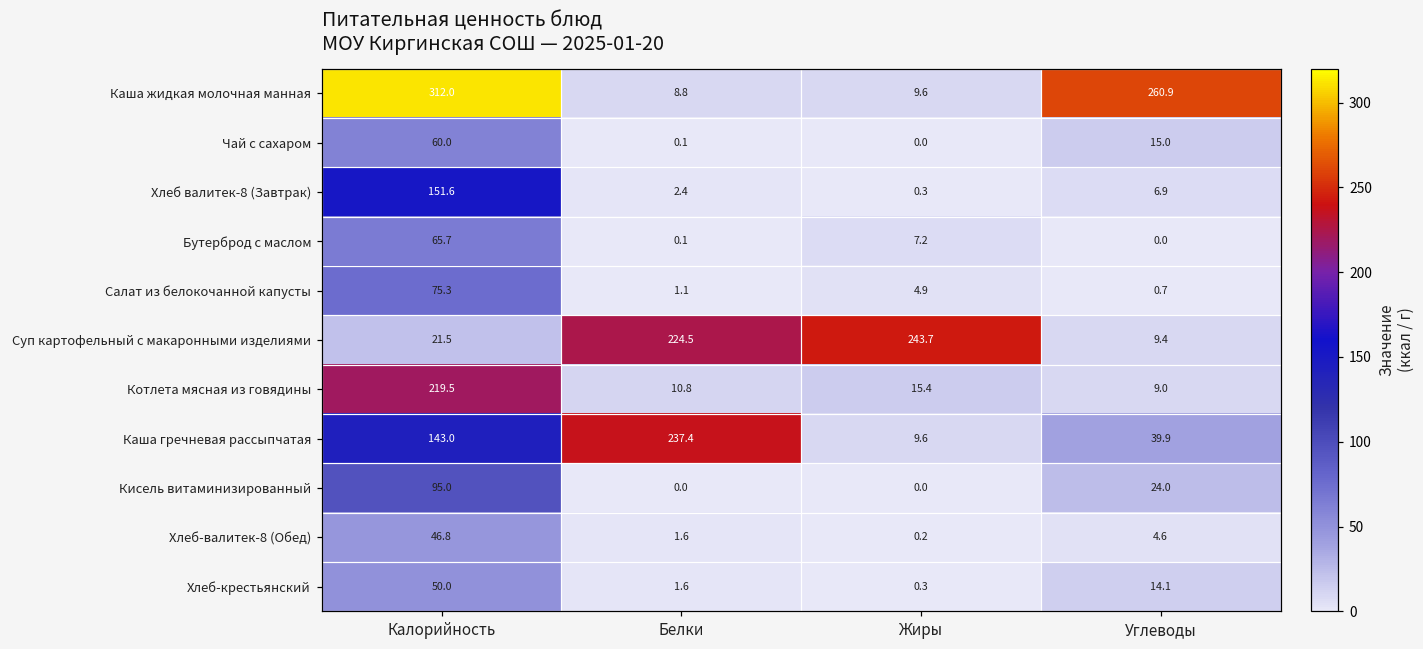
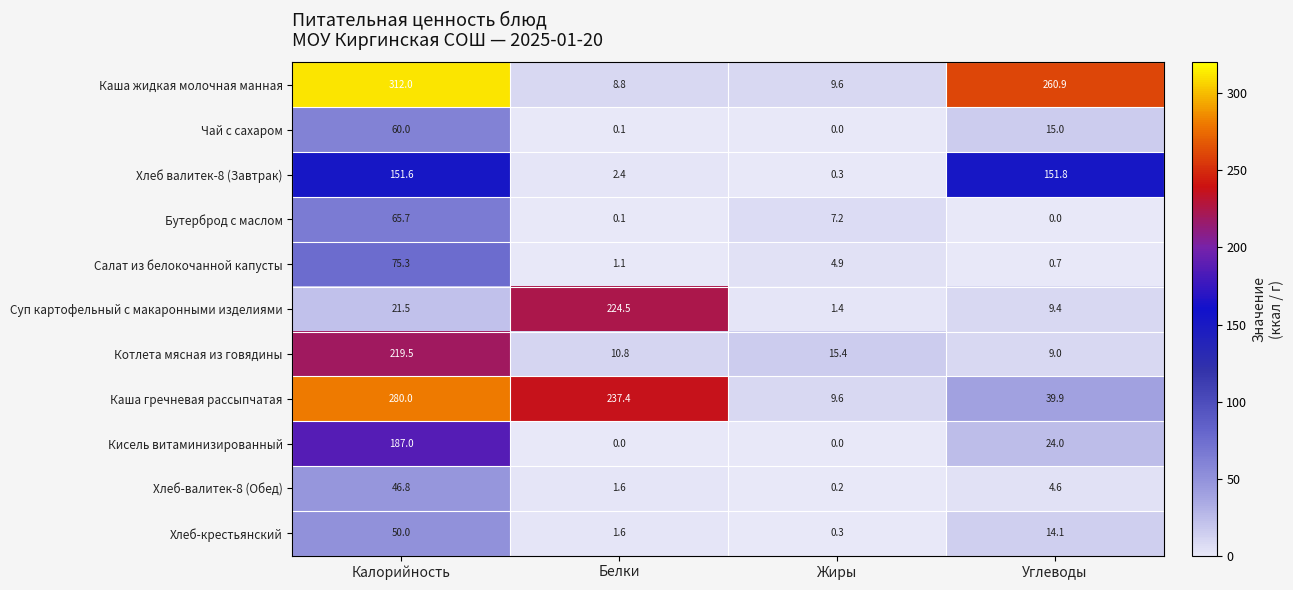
  {
    "Каша жидкая молочная манная": {
      "Калорийность": 312.0,
      "Белки": 8.8,
      "Жиры": 9.6,
      "Углеводы": 260.9
    },
    "Чай с сахаром": {
      "Калорийность": 60.0,
      "Белки": 0.1,
      "Жиры": 0.0,
      "Углеводы": 15.0
    },
    "Хлеб валитек-8 (Завтрак)": {
      "Калорийность": 151.6,
      "Белки": 2.4,
      "Жиры": 0.3,
-     "Углеводы": 6.9
+     "Углеводы": 151.8
    },
    "Бутерброд с маслом": {
      "Калорийность": 65.7,
      "Белки": 0.1,
      "Жиры": 7.2,
      "Углеводы": 0.0
    },
    "Салат из белокочанной капусты": {
      "Калорийность": 75.3,
      "Белки": 1.1,
      "Жиры": 4.9,
      "Углеводы": 0.7
    },
    "Суп картофельный с макаронными изделиями": {
      "Калорийность": 21.5,
      "Белки": 224.5,
-     "Жиры": 243.7,
+     "Жиры": 1.4,
      "Углеводы": 9.4
    },
    "Котлета мясная из говядины": {
      "Калорийность": 219.5,
      "Белки": 10.8,
      "Жиры": 15.4,
      "Углеводы": 9.0
    },
    "Каша гречневая рассыпчатая": {
-     "Калорийность": 143.0,
+     "Калорийность": 280.0,
      "Белки": 237.4,
      "Жиры": 9.6,
      "Углеводы": 39.9
    },
    "Кисель витаминизированный": {
-     "Калорийность": 95.0,
+     "Калорийность": 187.0,
      "Белки": 0.0,
      "Жиры": 0.0,
      "Углеводы": 24.0
    },
    "Хлеб-валитек-8 (Обед)": {
      "Калорийность": 46.8,
      "Белки": 1.6,
      "Жиры": 0.2,
      "Углеводы": 4.6
    },
    "Хлеб-крестьянский": {
      "Калорийность": 50.0,
      "Белки": 1.6,
      "Жиры": 0.3,
      "Углеводы": 14.1
    }
  }
